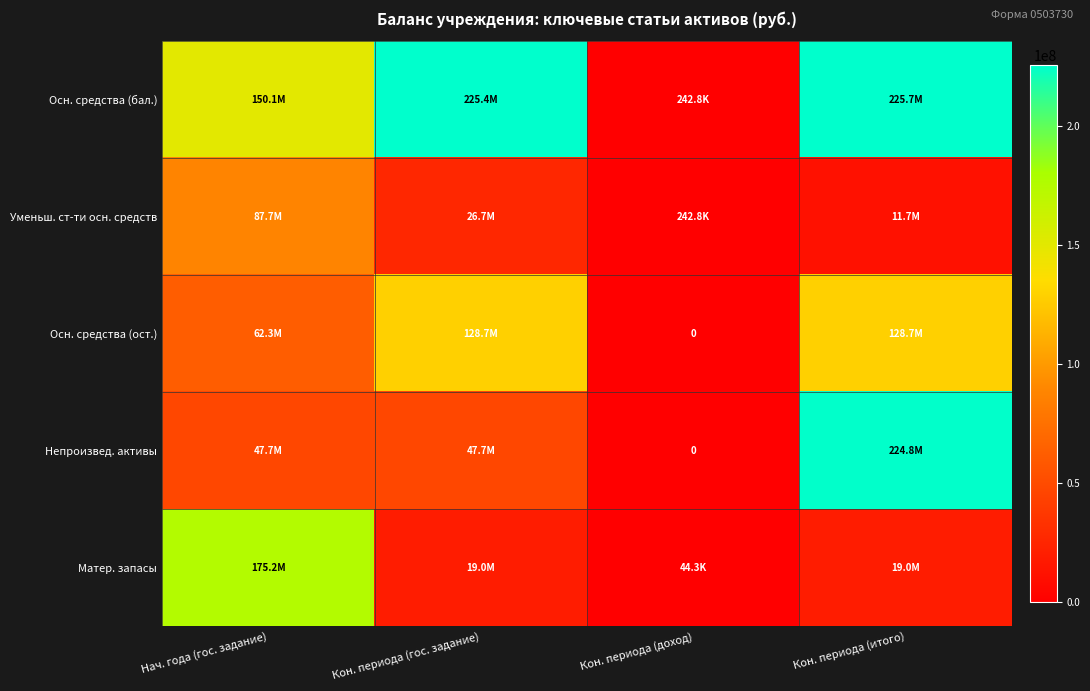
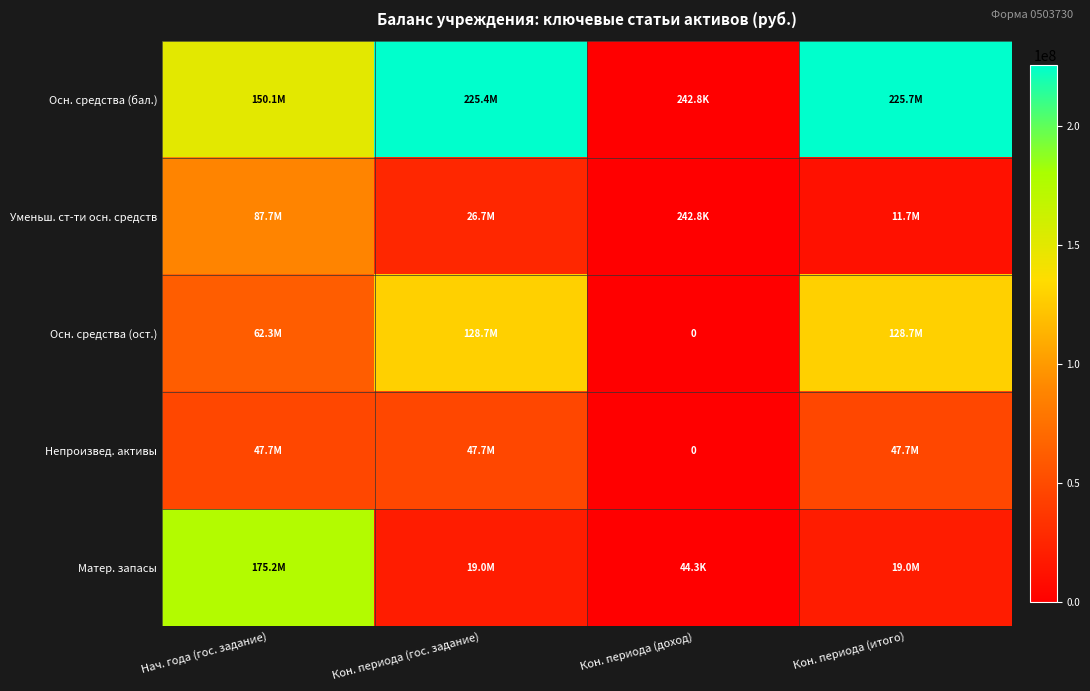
  {
    "Осн. средства (бал.)": {
      "Нач. года (гос. задание)": "150.1M",
      "Кон. периода (гос. задание)": "225.4M",
      "Кон. периода (доход)": "242.8K",
      "Кон. периода (итого)": "225.7M"
    },
    "Уменьш. ст-ти осн. средств": {
      "Нач. года (гос. задание)": "87.7M",
      "Кон. периода (гос. задание)": "26.7M",
      "Кон. периода (доход)": "242.8K",
      "Кон. периода (итого)": "11.7M"
    },
    "Осн. средства (ост.)": {
      "Нач. года (гос. задание)": "62.3M",
      "Кон. периода (гос. задание)": "128.7M",
      "Кон. периода (доход)": "0",
      "Кон. периода (итого)": "128.7M"
    },
    "Непроизвед. активы": {
      "Нач. года (гос. задание)": "47.7M",
      "Кон. периода (гос. задание)": "47.7M",
      "Кон. периода (доход)": "0",
-     "Кон. периода (итого)": "224.8M"
+     "Кон. периода (итого)": "47.7M"
    },
    "Матер. запасы": {
      "Нач. года (гос. задание)": "175.2M",
      "Кон. периода (гос. задание)": "19.0M",
      "Кон. периода (доход)": "44.3K",
      "Кон. периода (итого)": "19.0M"
    }
  }
